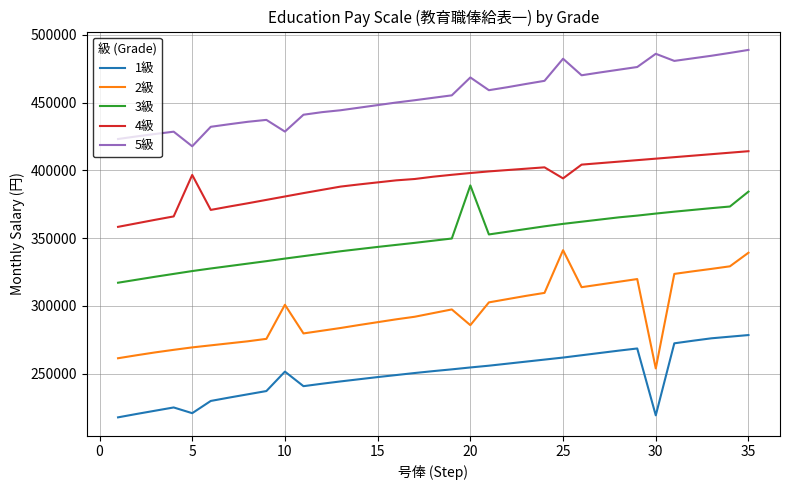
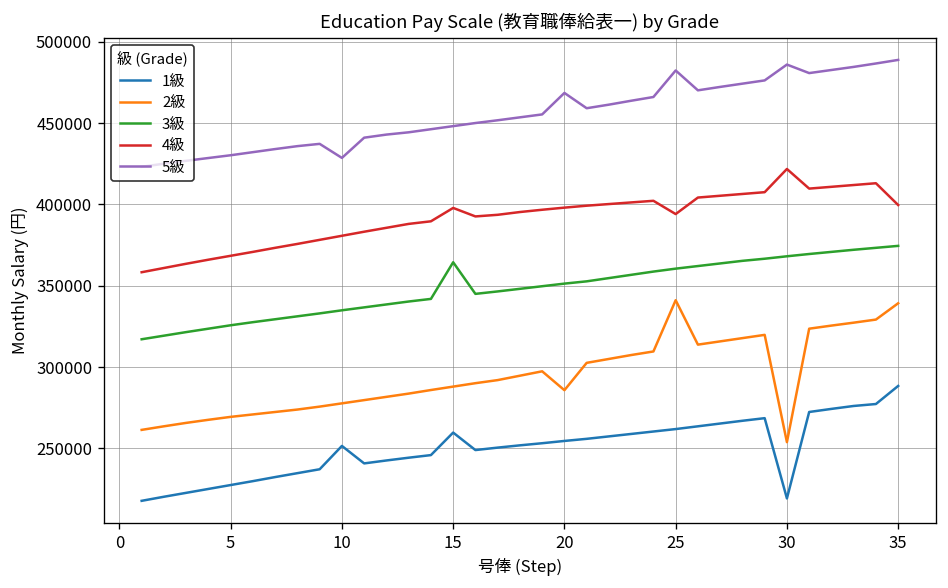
  {
    "1級": {
-     "5": 221000,
+     "5": 228000,
      "10": 252000,
-     "15": 248000,
+     "15": 260000,
      "20": 255000,
      "25": 262000,
      "30": 219000,
-     "35": 279000
+     "35": 288000
    },
    "2級": {
      "5": 269000,
-     "10": 301000,
+     "10": 278000,
      "15": 288000,
      "20": 286000,
      "25": 341000,
      "30": 254000,
      "35": 339000
    },
    "3級": {
      "5": 326000,
      "10": 335000,
-     "15": 344000,
-     "20": 389000,
+     "15": 364000,
+     "20": 351000,
      "25": 361000,
      "30": 368000,
-     "35": 384000
+     "35": 375000
    },
    "4級": {
-     "5": 397000,
+     "5": 368000,
      "10": 381000,
-     "15": 391000,
+     "15": 398000,
      "20": 398000,
      "25": 394000,
-     "30": 409000,
-     "35": 414000
+     "30": 422000,
+     "35": 400000
    },
    "5級": {
-     "5": 418000,
+     "5": 430000,
      "10": 429000,
      "15": 448000,
      "20": 468000,
      "25": 482000,
      "30": 486000,
      "35": 489000
    }
  }
